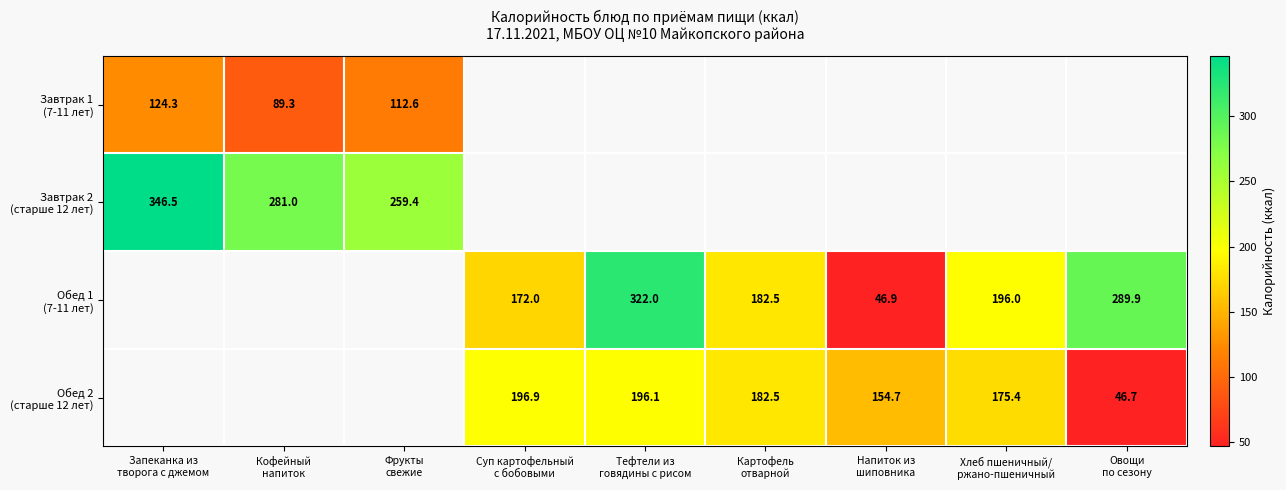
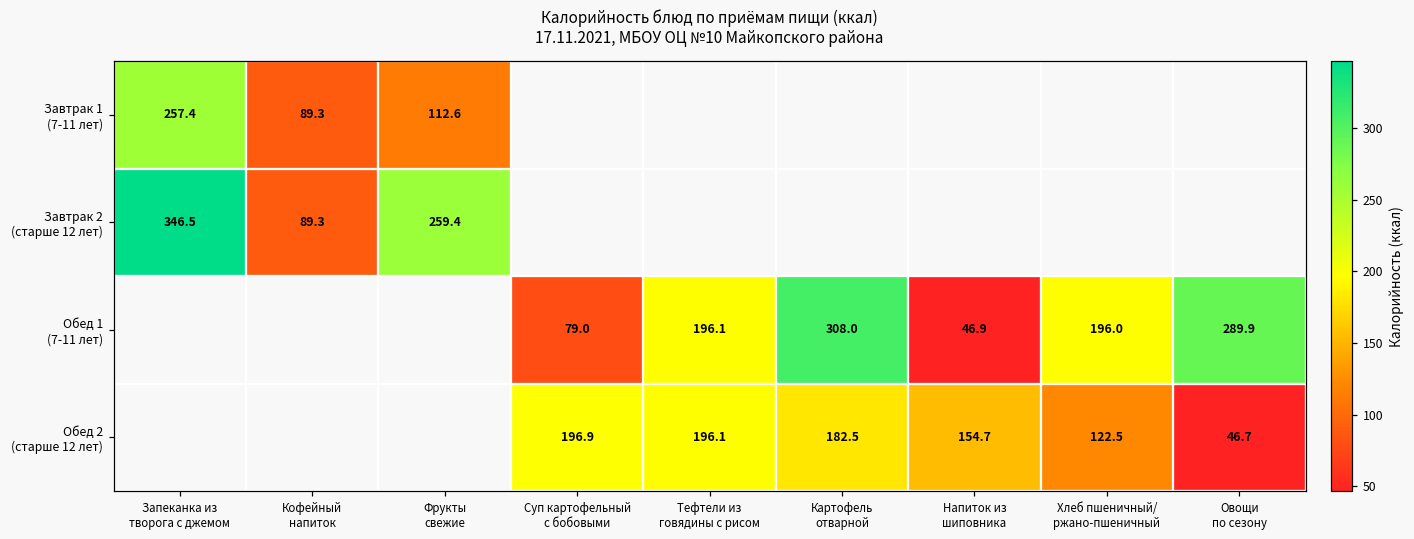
  {
    "Завтрак 1 (7-11 лет)": {
-     "Запеканка из творога с джемом": 124.3,
+     "Запеканка из творога с джемом": 257.4,
      "Кофейный напиток": 89.3,
      "Фрукты свежие": 112.6
    },
    "Завтрак 2 (старше 12 лет)": {
      "Запеканка из творога с джемом": 346.5,
-     "Кофейный напиток": 281.0,
+     "Кофейный напиток": 89.3,
      "Фрукты свежие": 259.4
    },
    "Обед 1 (7-11 лет)": {
-     "Суп картофельный с бобовыми": 172.0,
-     "Тефтели из говядины с рисом": 322.0,
-     "Картофель отварной": 182.5,
+     "Суп картофельный с бобовыми": 79.0,
+     "Тефтели из говядины с рисом": 196.1,
+     "Картофель отварной": 308.0,
      "Напиток из шиповника": 46.9,
      "Хлеб пшеничный/ ржано-пшеничный": 196.0,
      "Овощи по сезону": 289.9
    },
    "Обед 2 (старше 12 лет)": {
      "Суп картофельный с бобовыми": 196.9,
      "Тефтели из говядины с рисом": 196.1,
      "Картофель отварной": 182.5,
      "Напиток из шиповника": 154.7,
-     "Хлеб пшеничный/ ржано-пшеничный": 175.4,
+     "Хлеб пшеничный/ ржано-пшеничный": 122.5,
      "Овощи по сезону": 46.7
    }
  }
